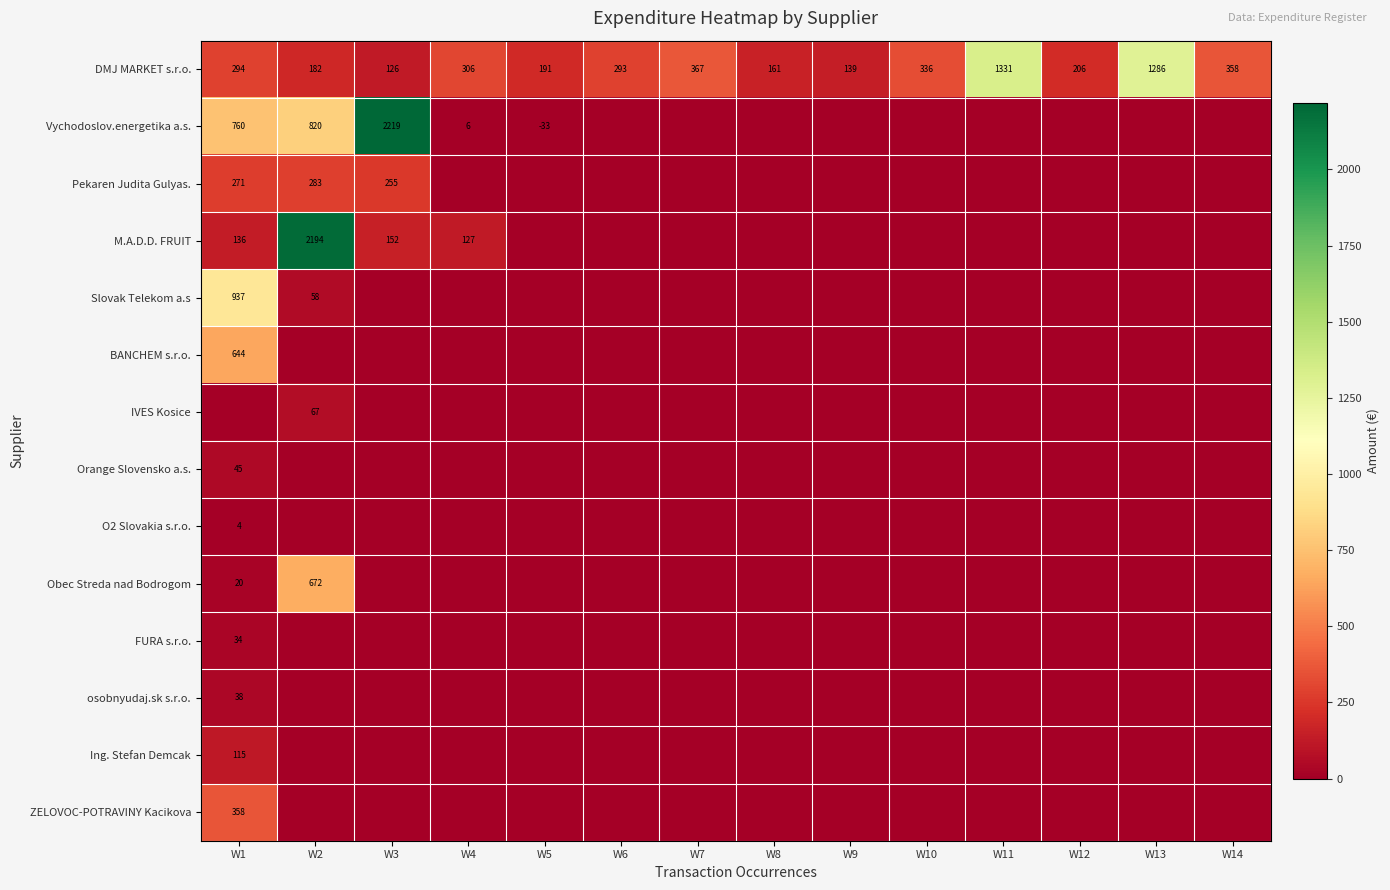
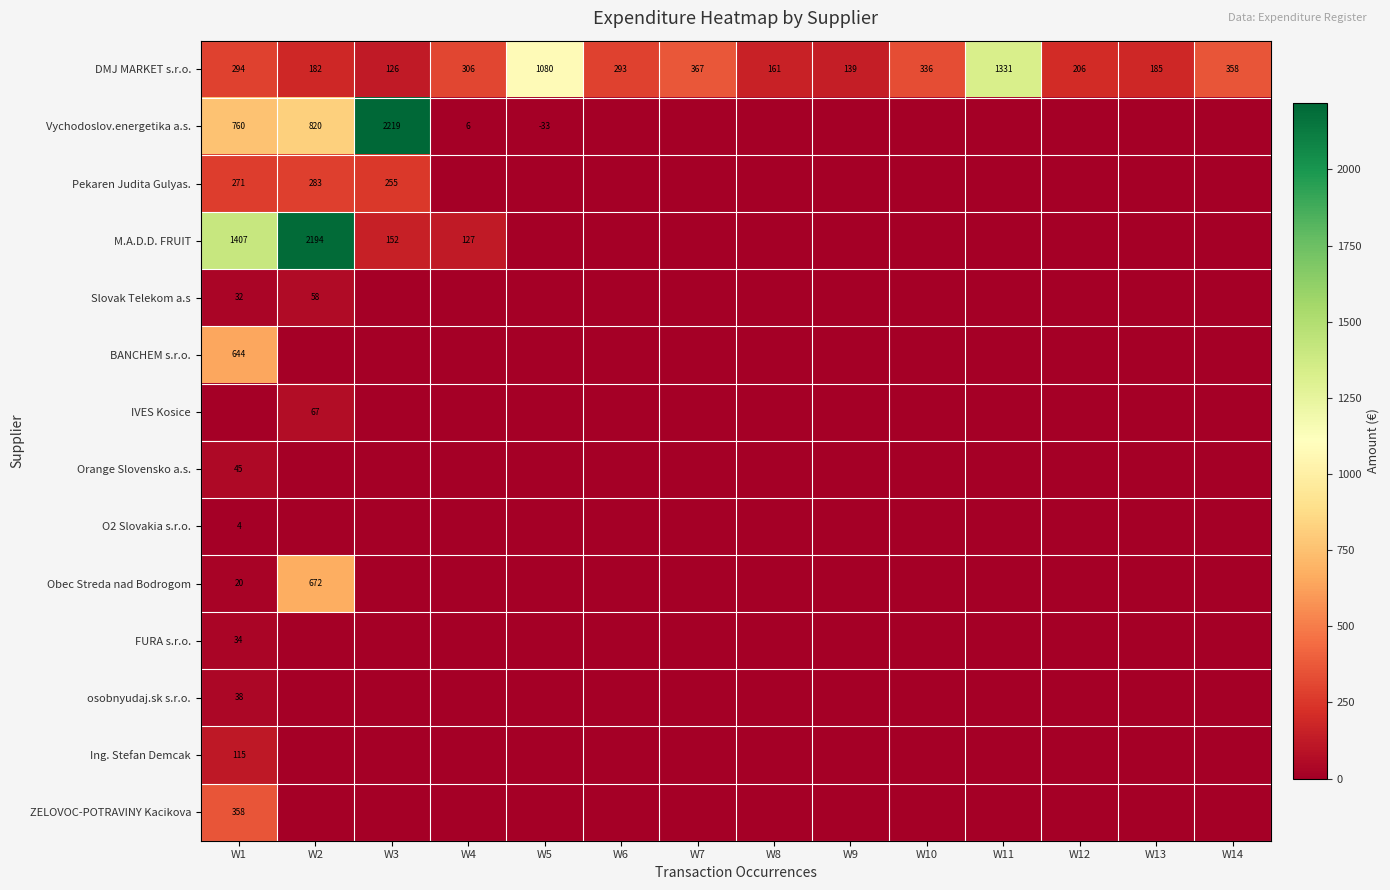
  {
    "DMJ MARKET s.r.o.": {
      "W1": 294,
      "W2": 182,
      "W3": 126,
      "W4": 306,
-     "W5": 191,
+     "W5": 1080,
      "W6": 293,
      "W7": 367,
      "W8": 161,
      "W9": 139,
      "W10": 336,
      "W11": 1331,
      "W12": 206,
-     "W13": 1286,
+     "W13": 185,
      "W14": 358
    },
    "Vychodoslov.energetika a.s.": {
      "W1": 760,
      "W2": 820,
      "W3": 2219,
      "W4": 6,
      "W5": -33
    },
    "Pekaren Judita Gulyas.": {
      "W1": 271,
      "W2": 283,
      "W3": 255
    },
    "M.A.D.D. FRUIT": {
-     "W1": 136,
+     "W1": 1407,
      "W2": 2194,
      "W3": 152,
      "W4": 127
    },
    "Slovak Telekom a.s": {
-     "W1": 937,
+     "W1": 32,
      "W2": 58
    },
    "BANCHEM s.r.o.": {
      "W1": 644
    },
    "IVES Kosice": {
      "W2": 67
    },
    "Orange Slovensko a.s.": {
      "W1": 45
    },
    "O2 Slovakia s.r.o.": {
      "W1": 4
    },
    "Obec Streda nad Bodrogom": {
      "W1": 20,
      "W2": 672
    },
    "FURA s.r.o.": {
      "W1": 34
    },
    "osobnyudaj.sk s.r.o.": {
      "W1": 38
    },
    "Ing. Stefan Demcak": {
      "W1": 115
    },
    "ZELOVOC-POTRAVINY Kacikova": {
      "W1": 358
    }
  }
